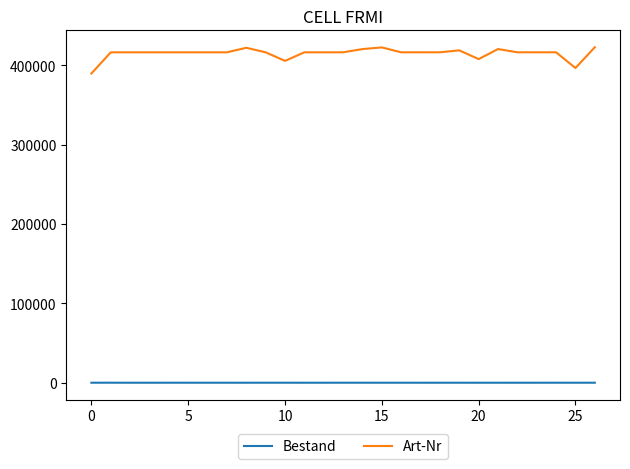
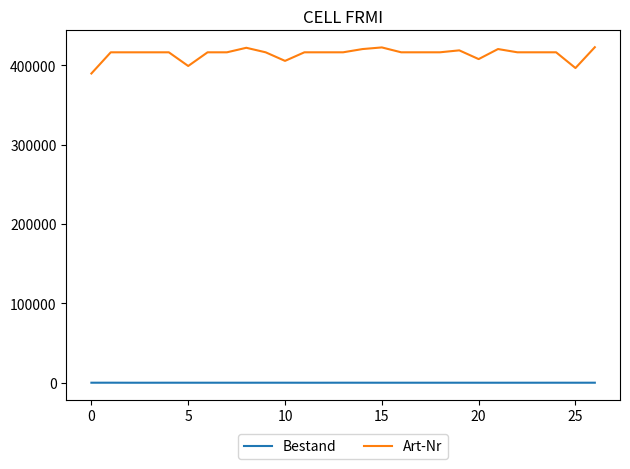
  {
    "Bestand": {
      "0": 0,
      "5": 0,
      "10": 0,
      "15": 0,
      "20": 0,
      "25": 0
    },
    "Art-Nr": {
      "0": 390000,
-     "5": 420000,
+     "5": 400000,
      "10": 410000,
      "15": 420000,
      "20": 410000,
      "25": 400000
    }
  }
